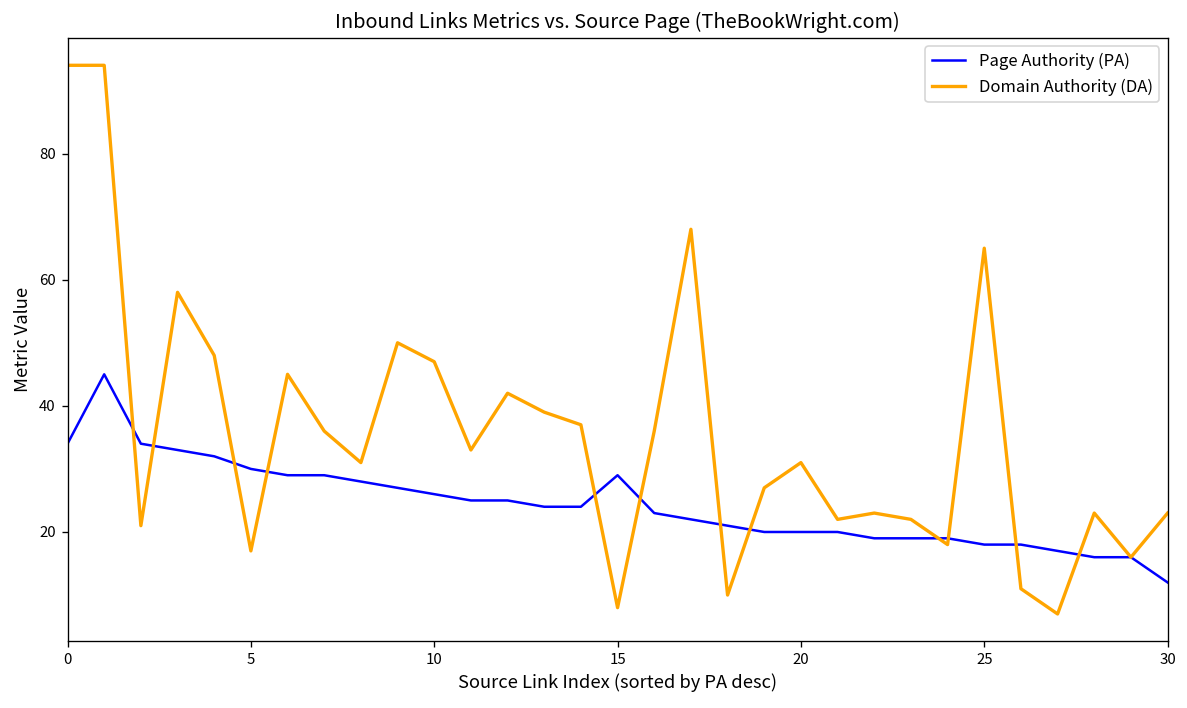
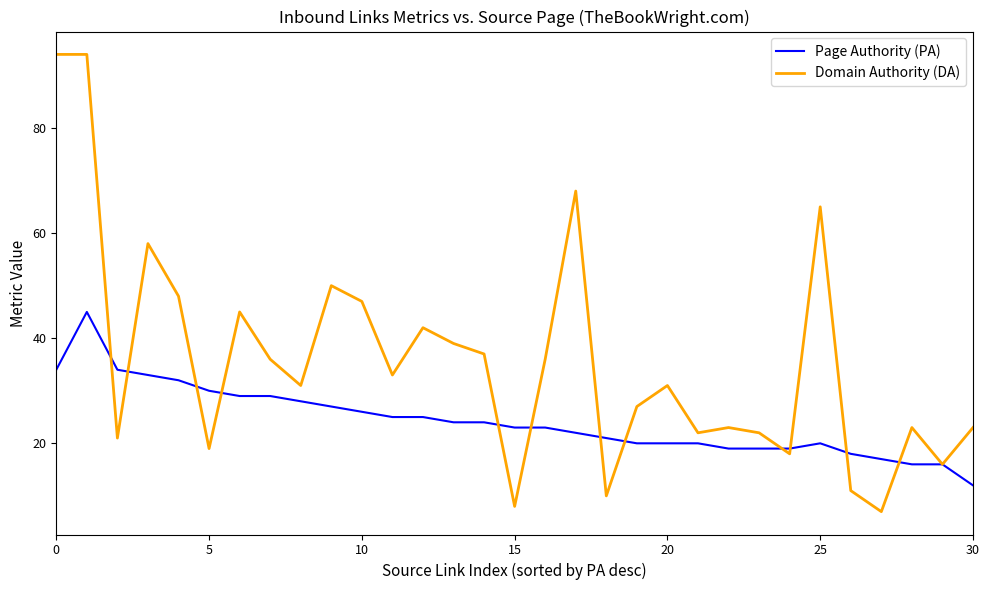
  {
    "Page Authority (PA)": {
      "0": 34,
      "5": 30,
      "10": 26,
-     "15": 29,
+     "15": 23,
      "20": 20,
-     "25": 18,
+     "25": 20,
      "30": 12
    },
    "Domain Authority (DA)": {
      "0": 94,
-     "5": 17,
+     "5": 19,
      "10": 47,
      "15": 8,
      "20": 31,
      "25": 65,
      "30": 23
    }
  }
